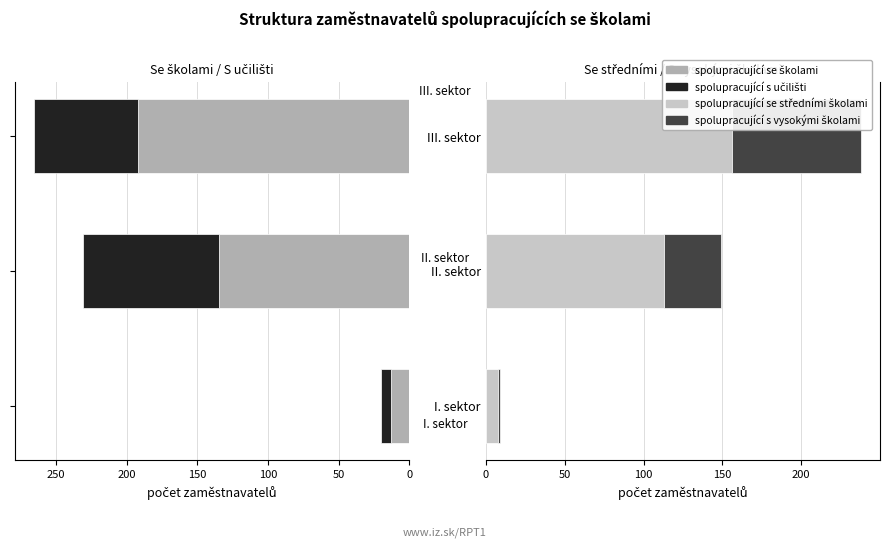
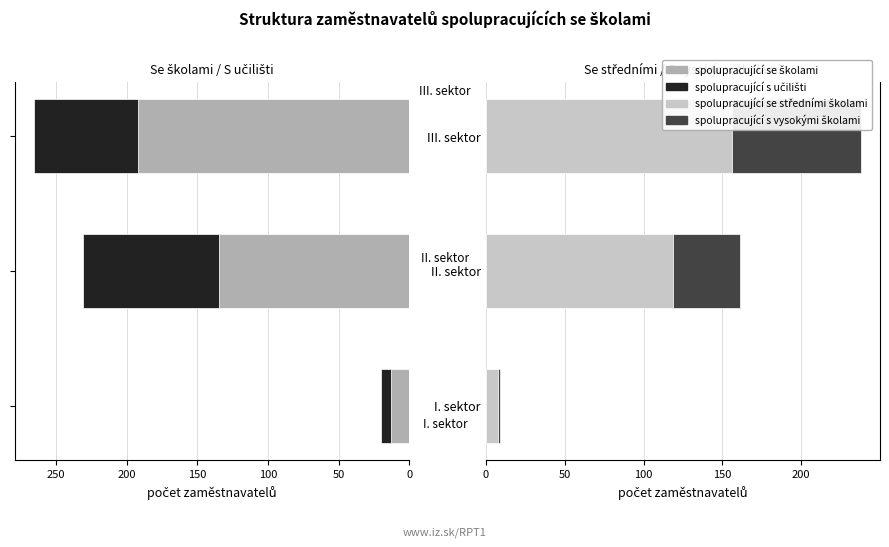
  {
    "Se středními / S vysokými školami": {
      "spolupracující se středními školami": {
        "III. sektor": 156,
-       "II. sektor": 113,
+       "II. sektor": 119,
        "I. sektor": 8
      },
      "spolupracující s vysokými školami": {
        "III. sektor": 82,
-       "II. sektor": 36
+       "II. sektor": 42
      }
    }
  }
